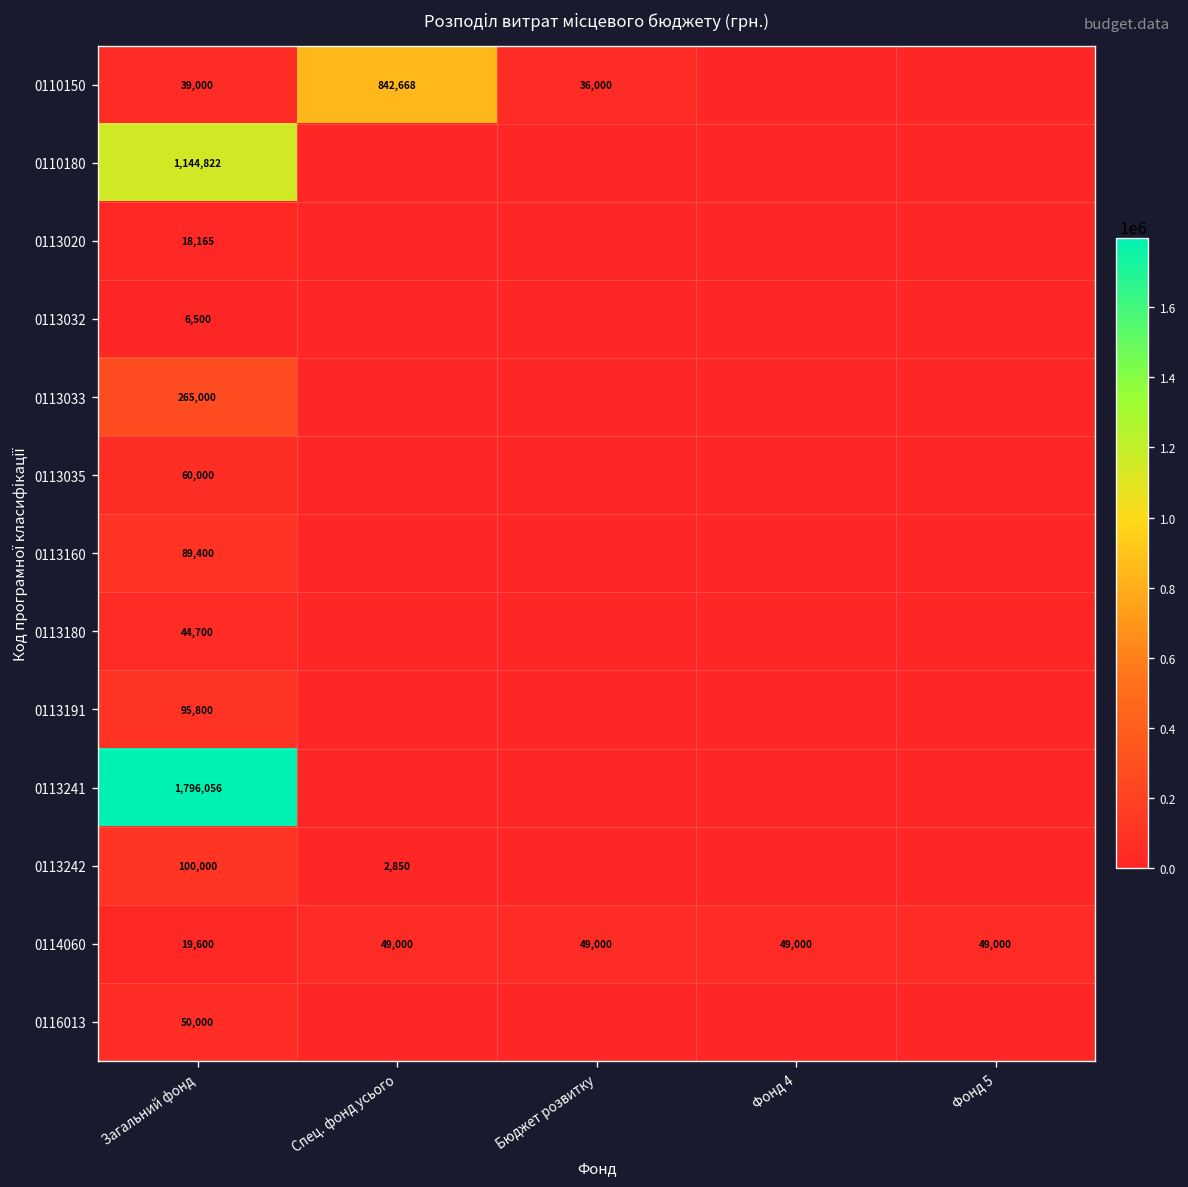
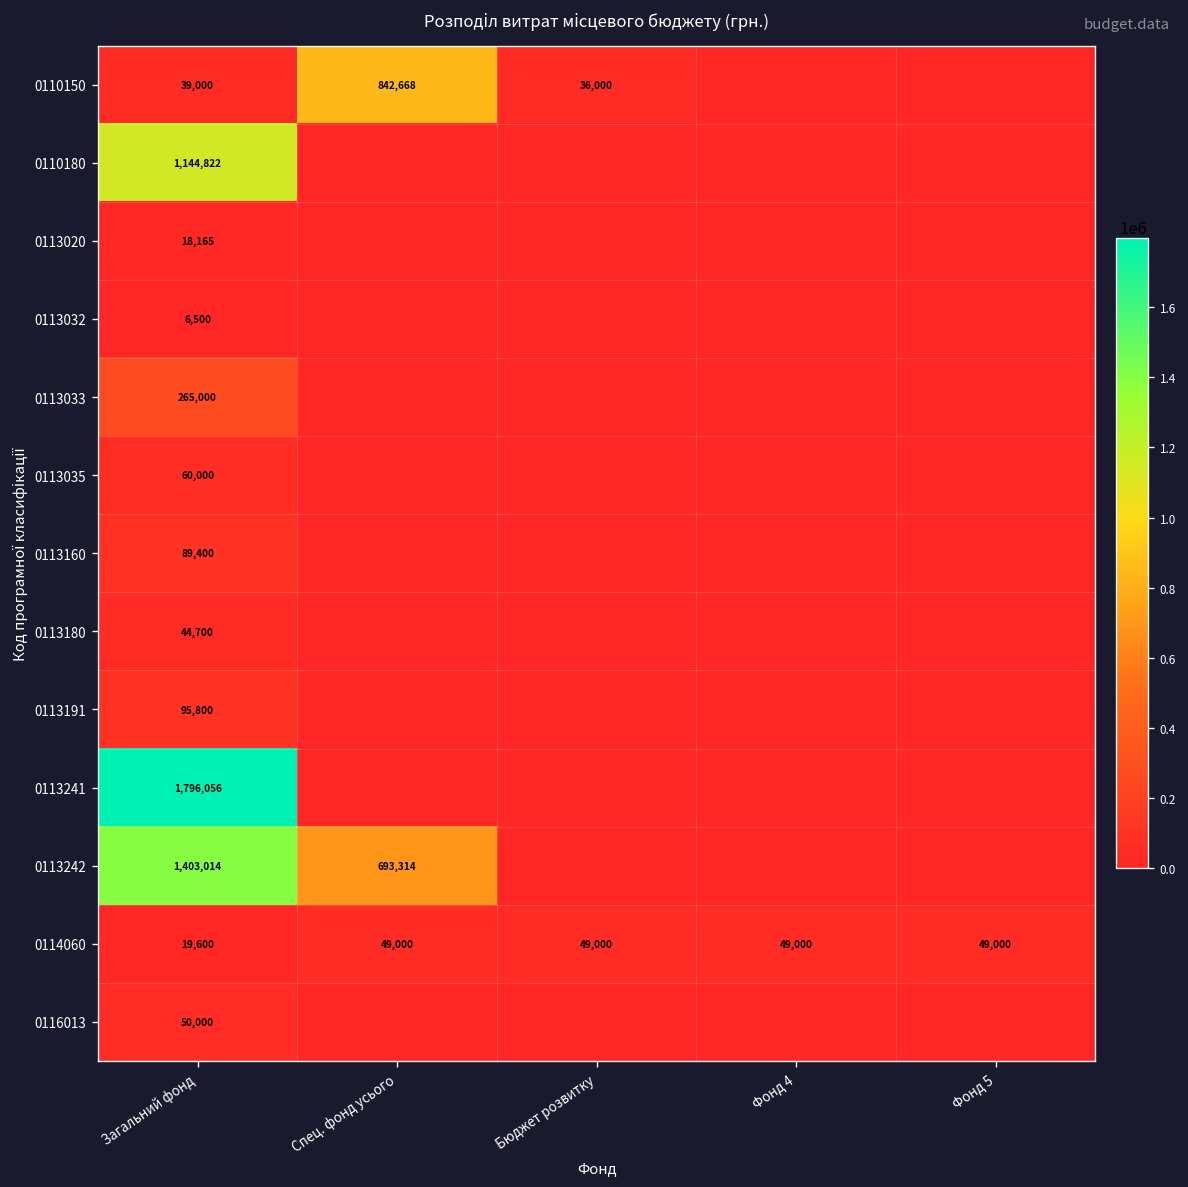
  {
    "0110150": {
      "Загальний фонд": "39,000",
      "Спец. фонд усього": "842,668",
      "Бюджет розвитку": "36,000"
    },
    "0110180": {
      "Загальний фонд": "1,144,822"
    },
    "0113020": {
      "Загальний фонд": "18,165"
    },
    "0113032": {
      "Загальний фонд": "6,500"
    },
    "0113033": {
      "Загальний фонд": "265,000"
    },
    "0113035": {
      "Загальний фонд": "60,000"
    },
    "0113160": {
      "Загальний фонд": "89,400"
    },
    "0113180": {
      "Загальний фонд": "44,700"
    },
    "0113191": {
      "Загальний фонд": "95,800"
    },
    "0113241": {
      "Загальний фонд": "1,796,056"
    },
    "0113242": {
-     "Загальний фонд": "100,000",
-     "Спец. фонд усього": "2,850"
+     "Загальний фонд": "1,403,014",
+     "Спец. фонд усього": "693,314"
    },
    "0114060": {
      "Загальний фонд": "19,600",
      "Спец. фонд усього": "49,000",
      "Бюджет розвитку": "49,000",
      "Фонд 4": "49,000",
      "Фонд 5": "49,000"
    },
    "0116013": {
      "Загальний фонд": "50,000"
    }
  }
